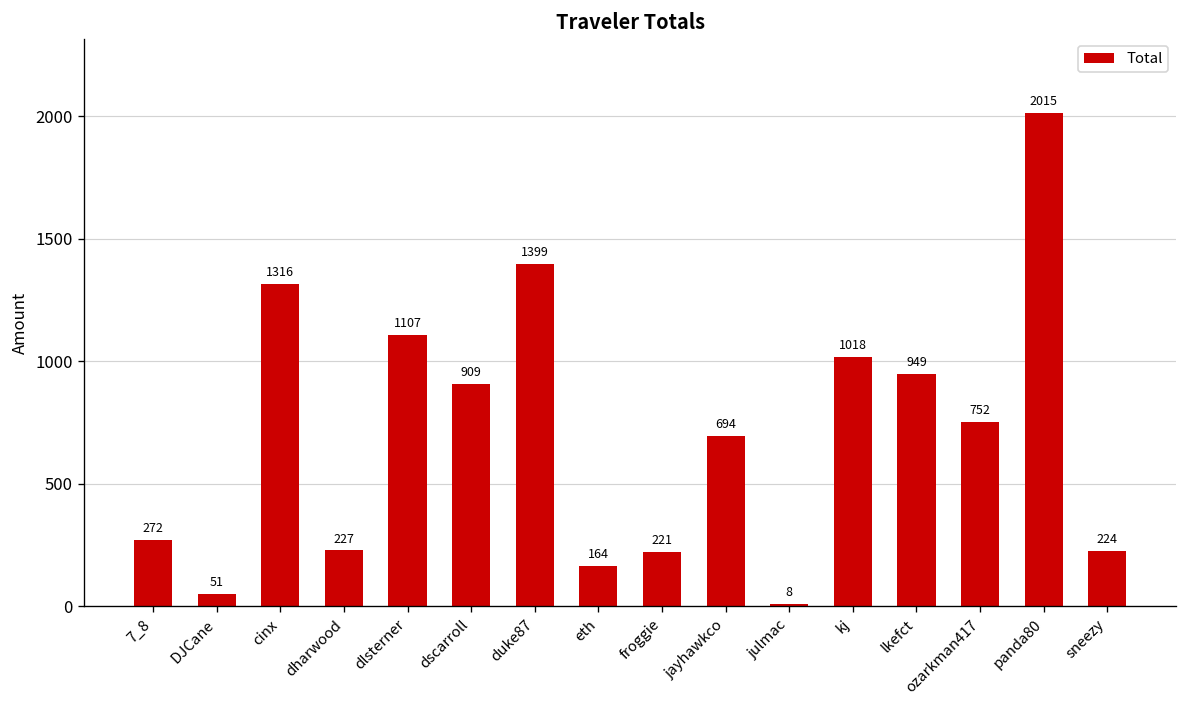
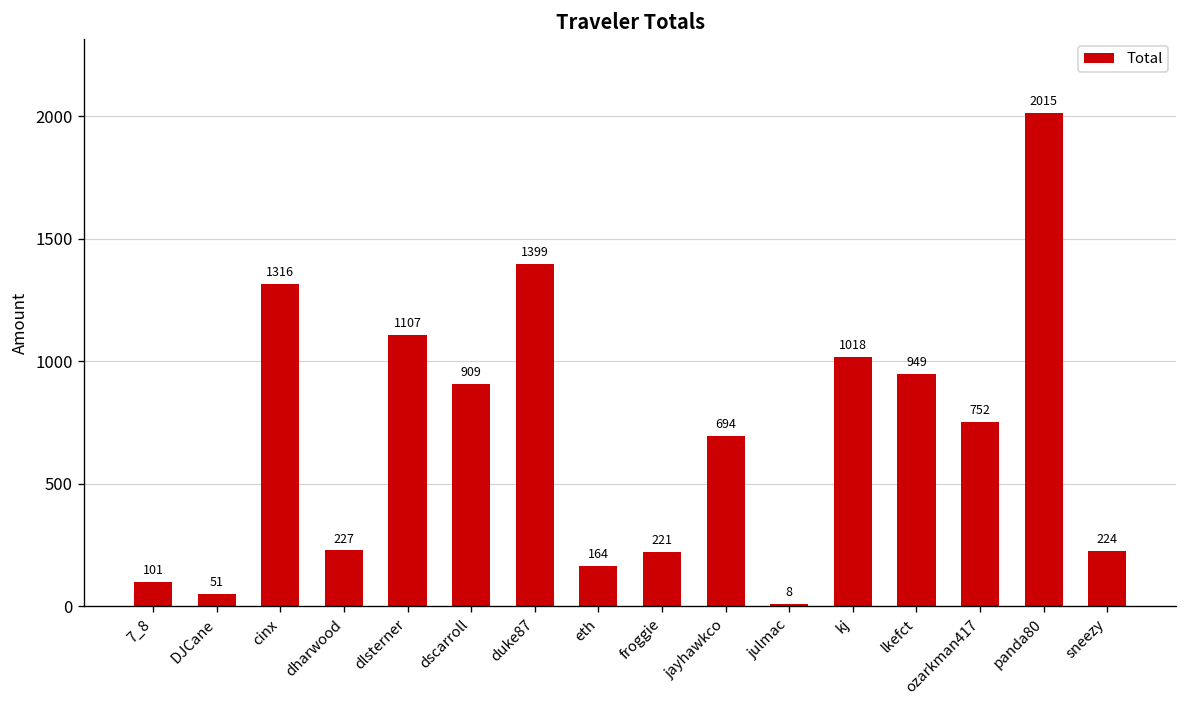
  {
-   "7_8": 272,
+   "7_8": 101,
    "DJCane": 51,
    "cinx": 1316,
    "dharwood": 227,
    "dlsterner": 1107,
    "dscarroll": 909,
    "duke87": 1399,
    "eth": 164,
    "froggie": 221,
    "jayhawkco": 694,
    "julmac": 8,
    "kj": 1018,
    "lkefct": 949,
    "ozarkman417": 752,
    "panda80": 2015,
    "sneezy": 224
  }
